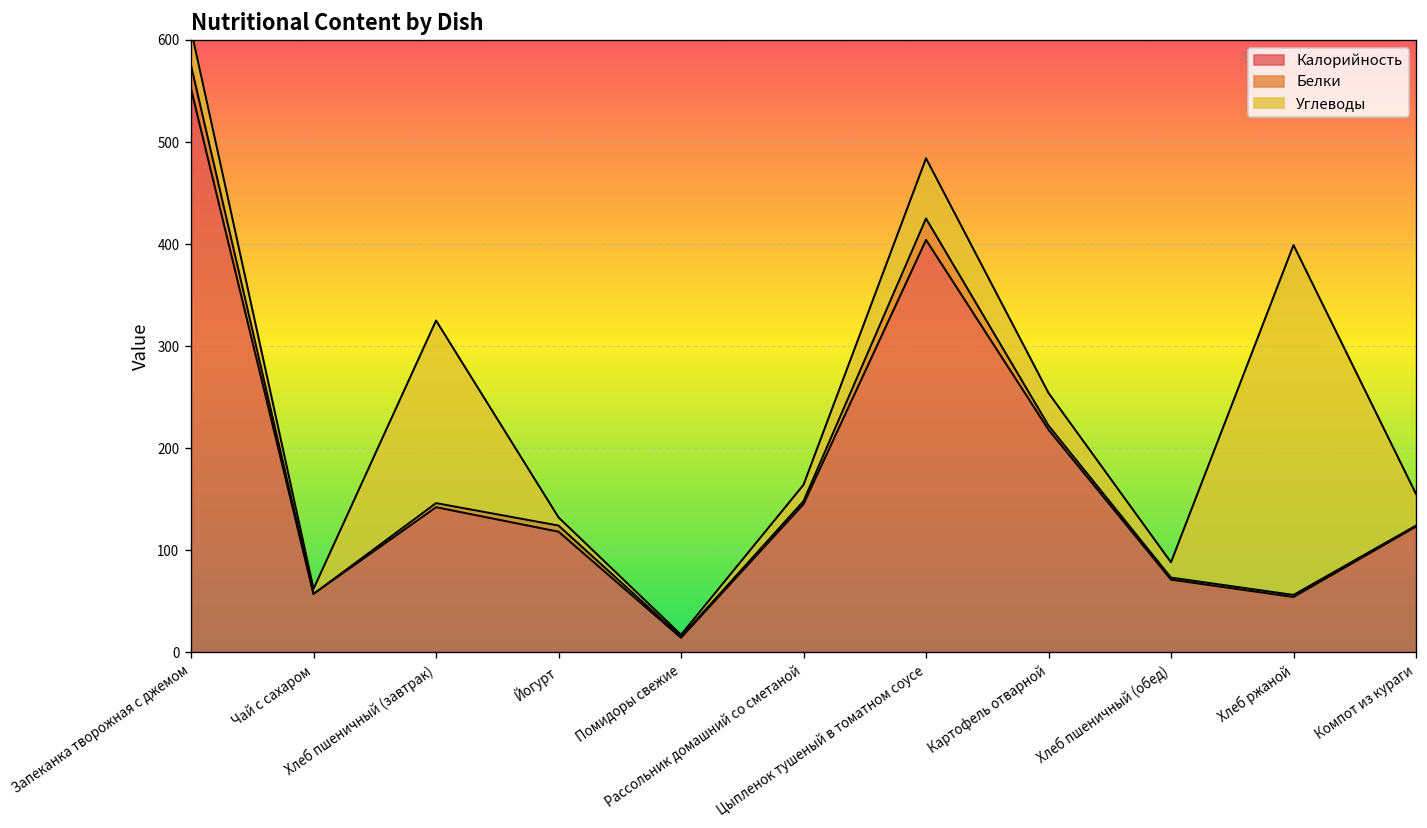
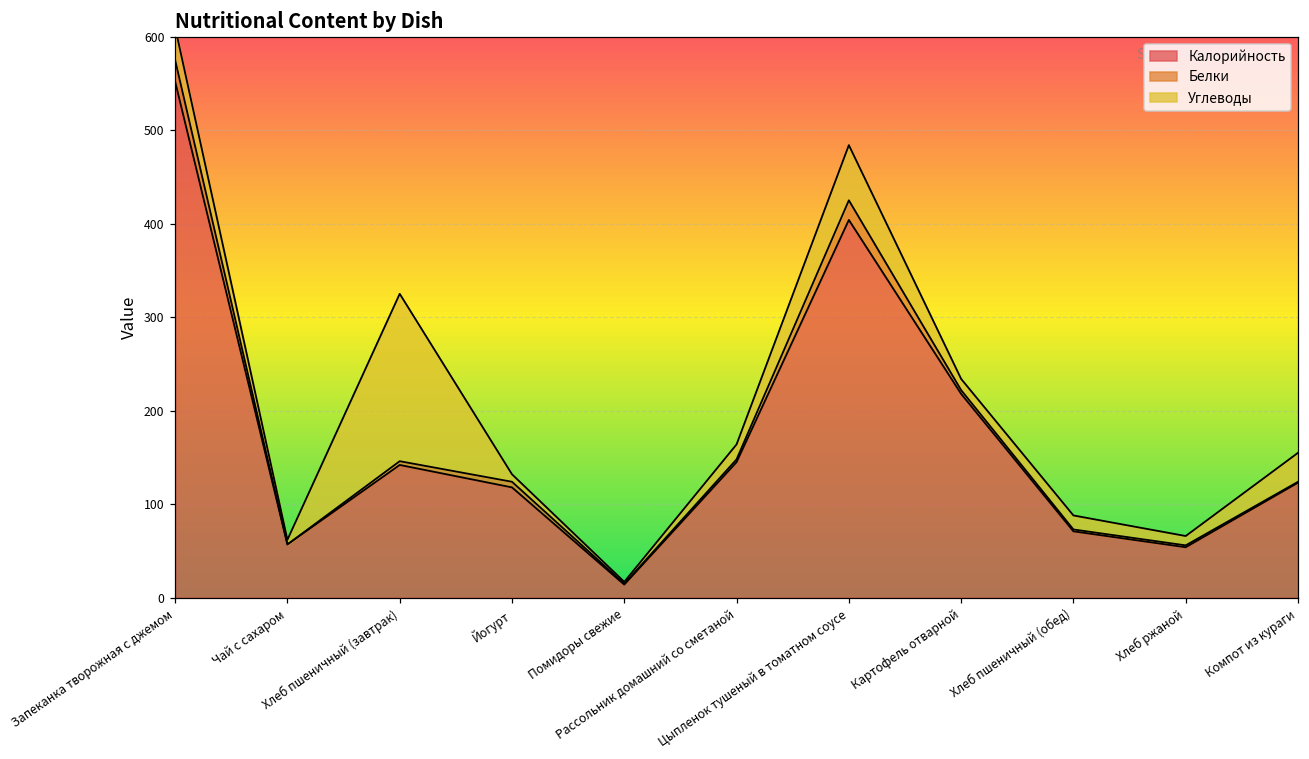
  {
    "Углеводы": {
      "Чай с сахаром": 10,
      "Хлеб пшеничный (завтрак)": 180,
      "Йогурт": 10,
      "Рассольник домашний со сметаной": 20,
      "Цыпленок тушеный в томатном соусе": 60,
-     "Картофель отварной": 30,
+     "Картофель отварной": 10,
      "Хлеб пшеничный (обед)": 20,
-     "Хлеб ржаной": 340,
+     "Хлеб ржаной": 10,
      "Компот из кураги": 30
    }
  }
